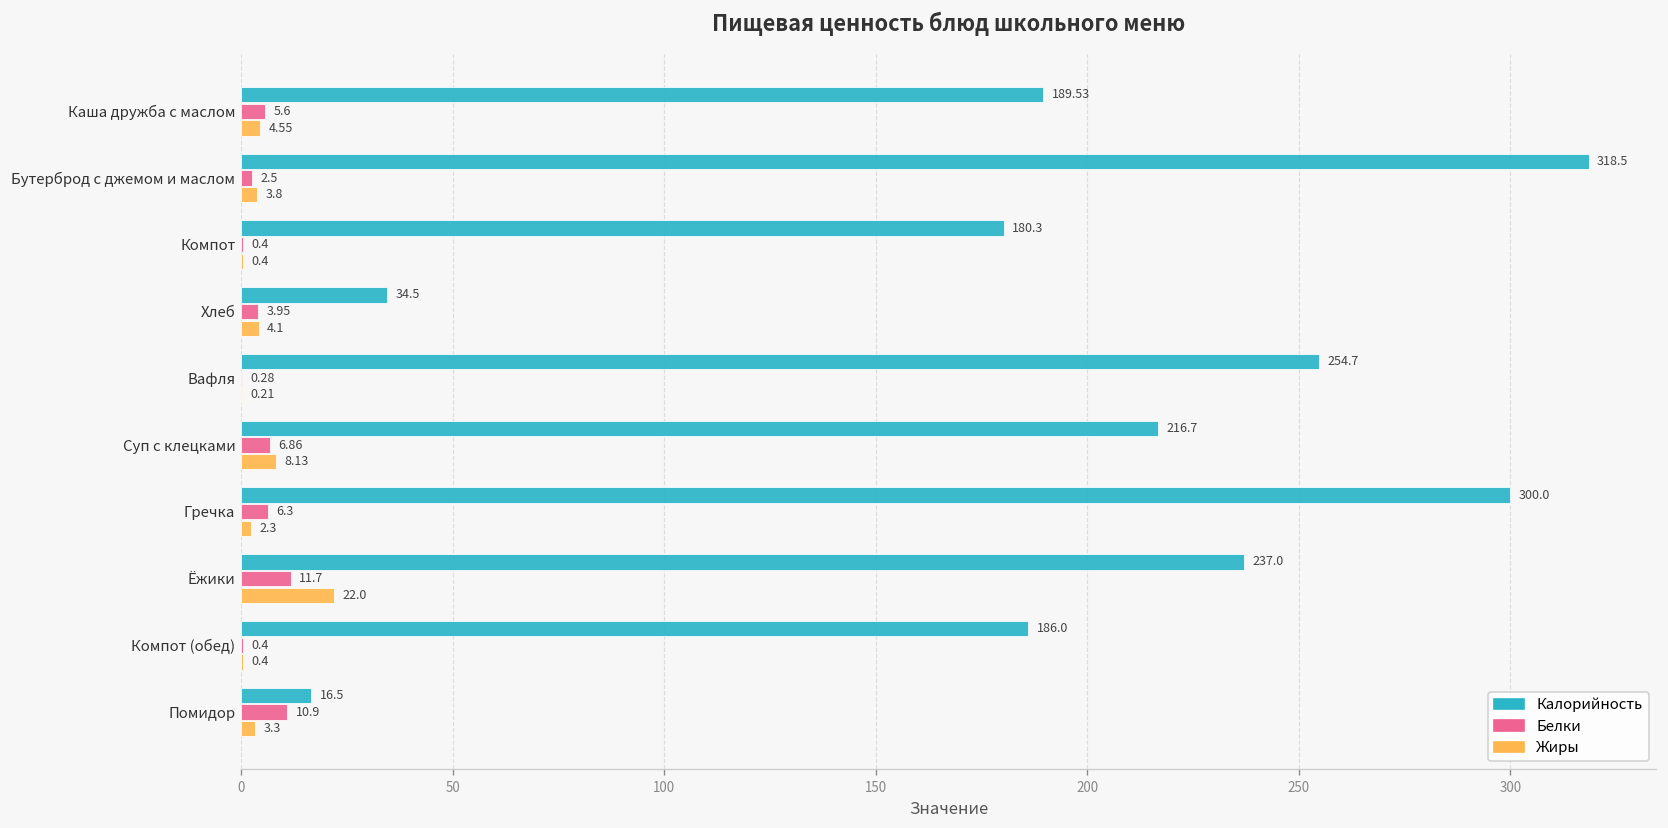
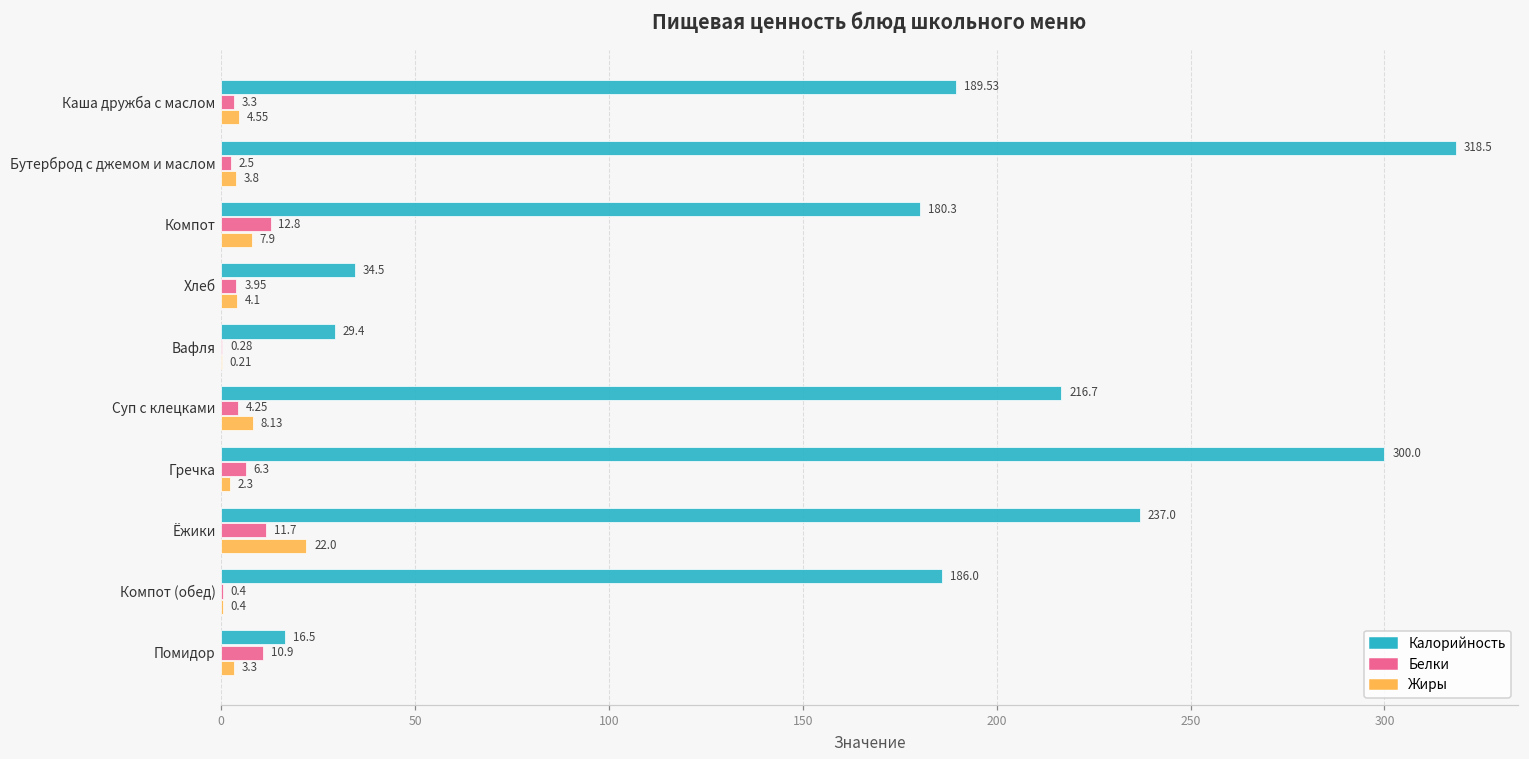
  {
    "Калорийность": {
      "Каша дружба с маслом": 189.53,
      "Бутерброд с джемом и маслом": 318.5,
      "Компот": 180.3,
      "Хлеб": 34.5,
-     "Вафля": 254.7,
+     "Вафля": 29.4,
      "Суп с клецками": 216.7,
      "Гречка": 300.0,
      "Ёжики": 237.0,
      "Компот (обед)": 186.0,
      "Помидор": 16.5
    },
    "Белки": {
-     "Каша дружба с маслом": 5.6,
+     "Каша дружба с маслом": 3.3,
      "Бутерброд с джемом и маслом": 2.5,
-     "Компот": 0.4,
+     "Компот": 12.8,
      "Хлеб": 3.95,
      "Вафля": 0.28,
-     "Суп с клецками": 6.86,
+     "Суп с клецками": 4.25,
      "Гречка": 6.3,
      "Ёжики": 11.7,
      "Компот (обед)": 0.4,
      "Помидор": 10.9
    },
    "Жиры": {
      "Каша дружба с маслом": 4.55,
      "Бутерброд с джемом и маслом": 3.8,
-     "Компот": 0.4,
+     "Компот": 7.9,
      "Хлеб": 4.1,
      "Вафля": 0.21,
      "Суп с клецками": 8.13,
      "Гречка": 2.3,
      "Ёжики": 22.0,
      "Компот (обед)": 0.4,
      "Помидор": 3.3
    }
  }
